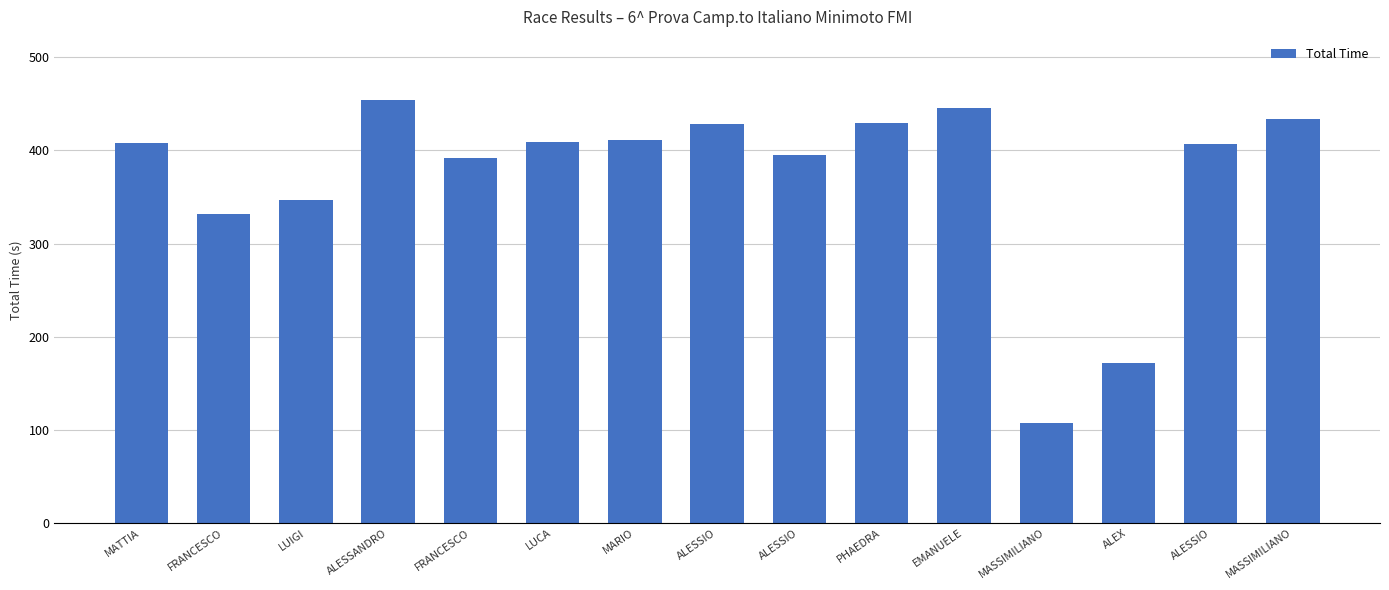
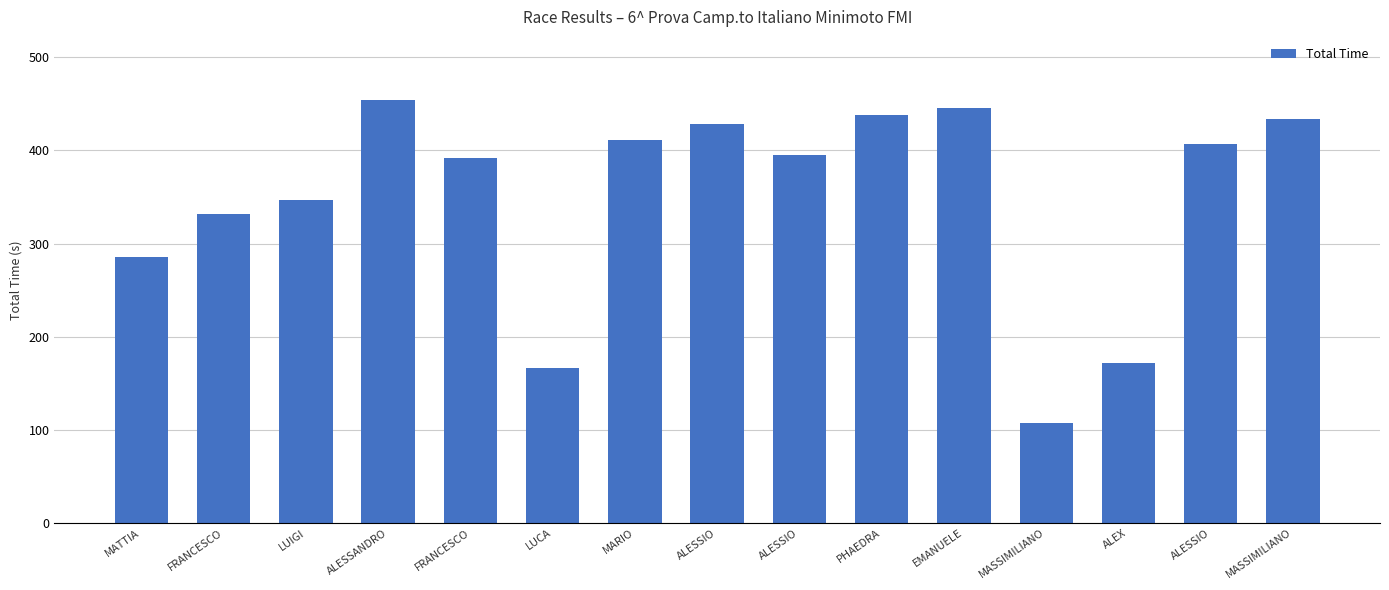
  {
-   "MATTIA": 410,
+   "MATTIA": 290,
    "LUIGI": 350,
    "ALESSANDRO": 450,
-   "LUCA": 410,
+   "LUCA": 170,
    "MARIO": 410,
-   "PHAEDRA": 430,
+   "PHAEDRA": 440,
    "EMANUELE": 450,
    "ALEX": 170
  }
